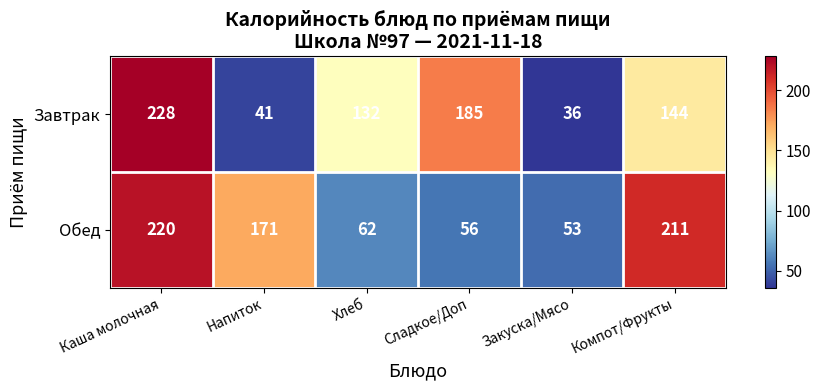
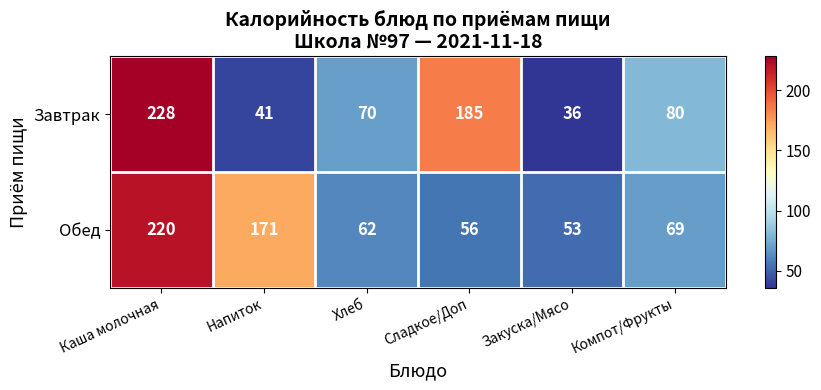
  {
    "Завтрак": {
      "Каша молочная": 228,
      "Напиток": 41,
-     "Хлеб": 132,
+     "Хлеб": 70,
      "Сладкое/Доп": 185,
      "Закуска/Мясо": 36,
-     "Компот/Фрукты": 144
+     "Компот/Фрукты": 80
    },
    "Обед": {
      "Каша молочная": 220,
      "Напиток": 171,
      "Хлеб": 62,
      "Сладкое/Доп": 56,
      "Закуска/Мясо": 53,
-     "Компот/Фрукты": 211
+     "Компот/Фрукты": 69
    }
  }
